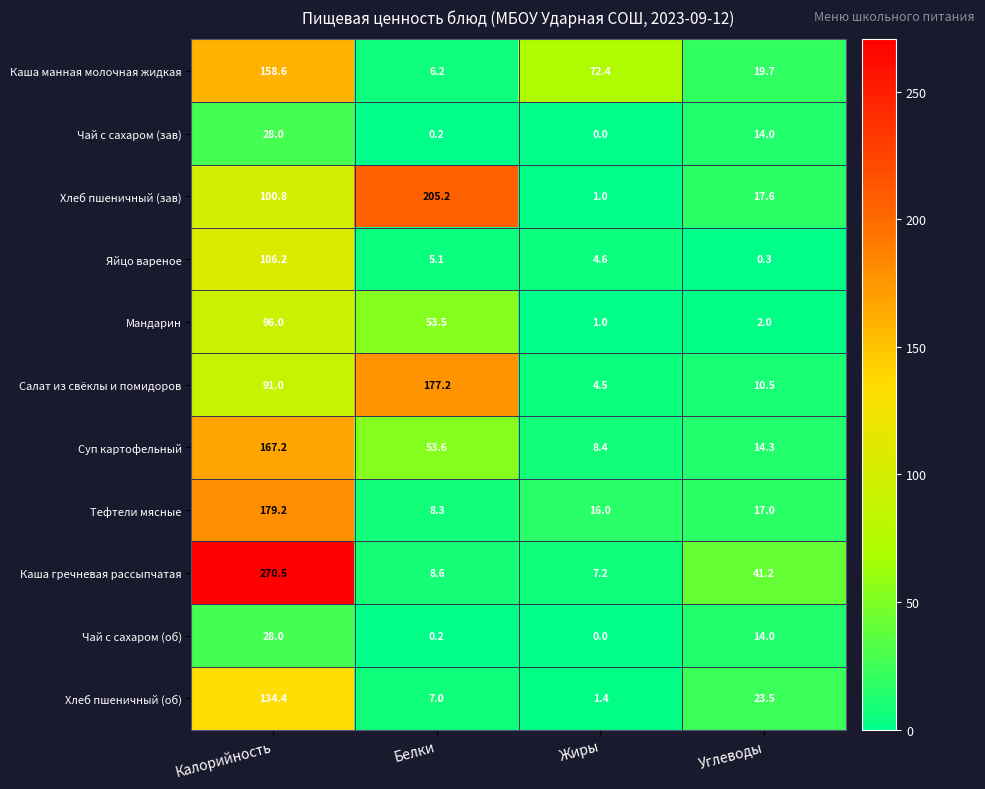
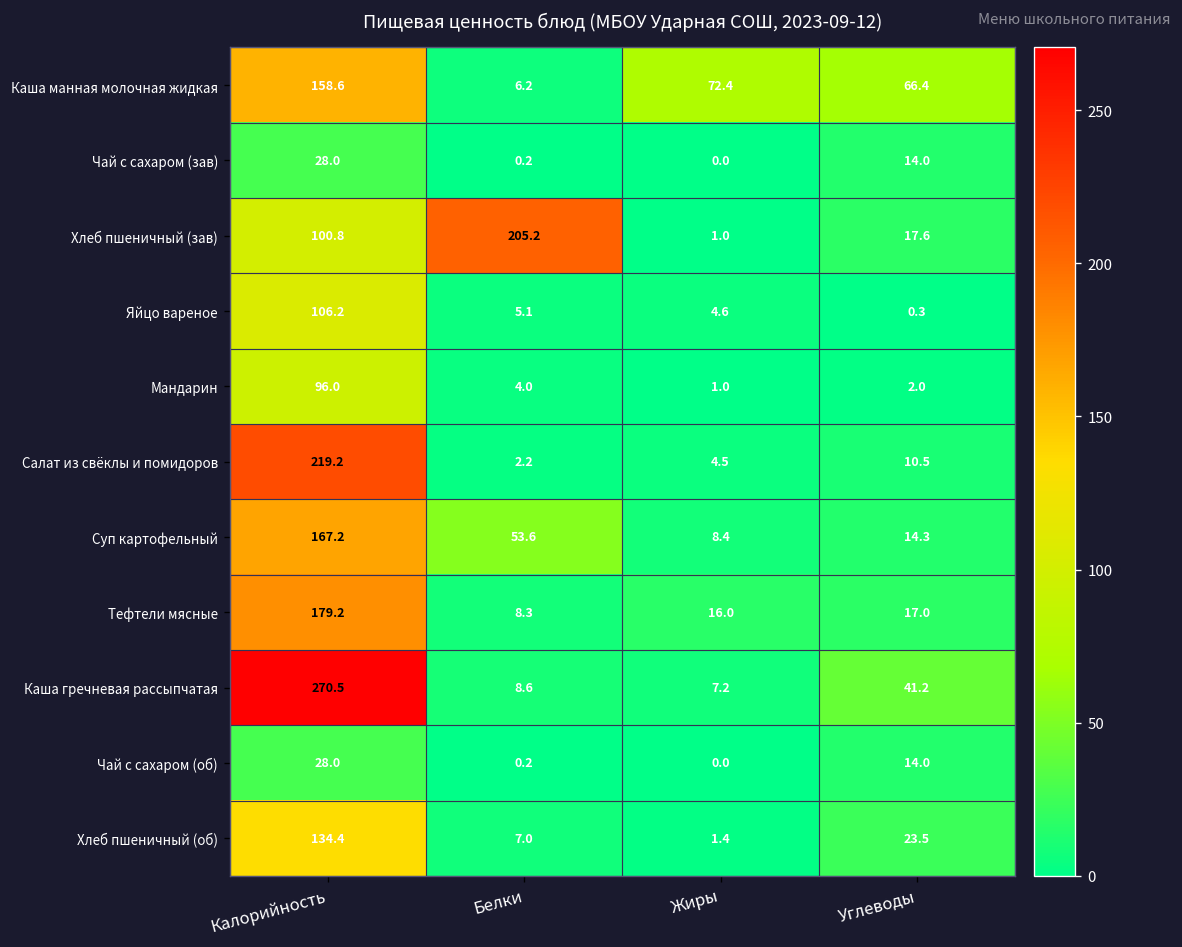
  {
    "Каша манная молочная жидкая": {
      "Калорийность": 158.6,
      "Белки": 6.2,
      "Жиры": 72.4,
-     "Углеводы": 19.7
+     "Углеводы": 66.4
    },
    "Чай с сахаром (зав)": {
      "Калорийность": 28.0,
      "Белки": 0.2,
      "Жиры": 0.0,
      "Углеводы": 14.0
    },
    "Хлеб пшеничный (зав)": {
      "Калорийность": 100.8,
      "Белки": 205.2,
      "Жиры": 1.0,
      "Углеводы": 17.6
    },
    "Яйцо вареное": {
      "Калорийность": 106.2,
      "Белки": 5.1,
      "Жиры": 4.6,
      "Углеводы": 0.3
    },
    "Мандарин": {
      "Калорийность": 96.0,
-     "Белки": 53.5,
+     "Белки": 4.0,
      "Жиры": 1.0,
      "Углеводы": 2.0
    },
    "Салат из свёклы и помидоров": {
-     "Калорийность": 91.0,
-     "Белки": 177.2,
+     "Калорийность": 219.2,
+     "Белки": 2.2,
      "Жиры": 4.5,
      "Углеводы": 10.5
    },
    "Суп картофельный": {
      "Калорийность": 167.2,
      "Белки": 53.6,
      "Жиры": 8.4,
      "Углеводы": 14.3
    },
    "Тефтели мясные": {
      "Калорийность": 179.2,
      "Белки": 8.3,
      "Жиры": 16.0,
      "Углеводы": 17.0
    },
    "Каша гречневая рассыпчатая": {
      "Калорийность": 270.5,
      "Белки": 8.6,
      "Жиры": 7.2,
      "Углеводы": 41.2
    },
    "Чай с сахаром (об)": {
      "Калорийность": 28.0,
      "Белки": 0.2,
      "Жиры": 0.0,
      "Углеводы": 14.0
    },
    "Хлеб пшеничный (об)": {
      "Калорийность": 134.4,
      "Белки": 7.0,
      "Жиры": 1.4,
      "Углеводы": 23.5
    }
  }
